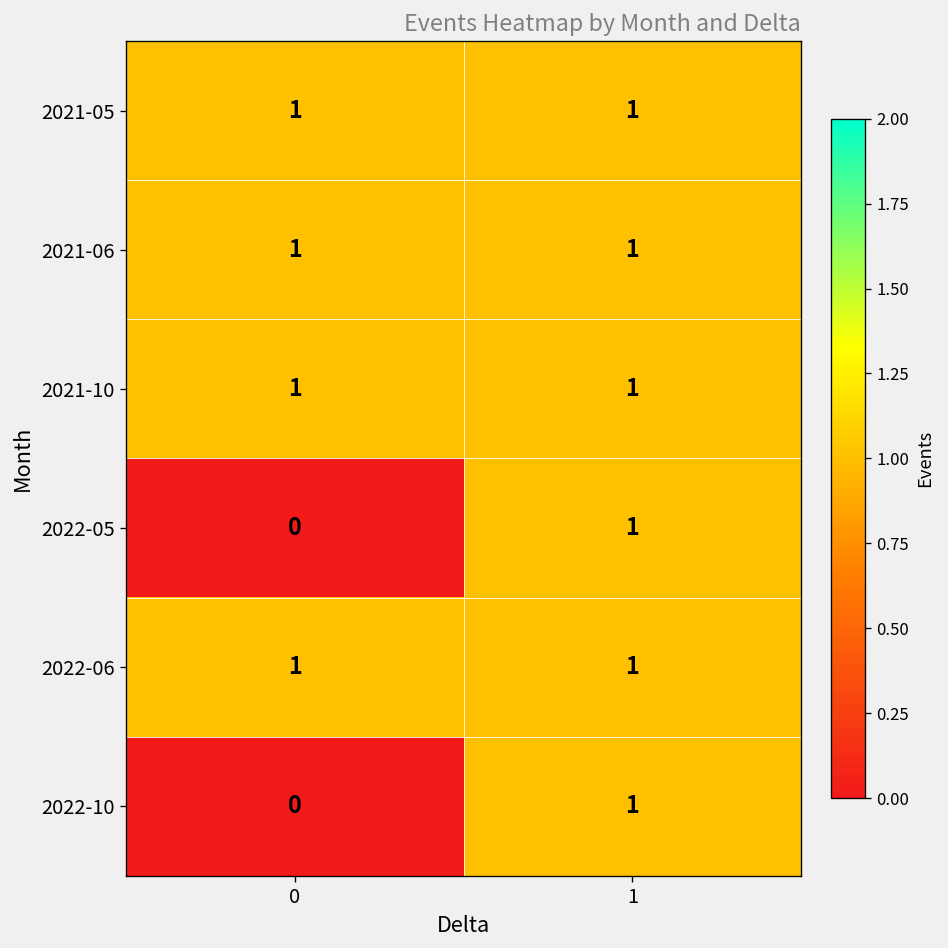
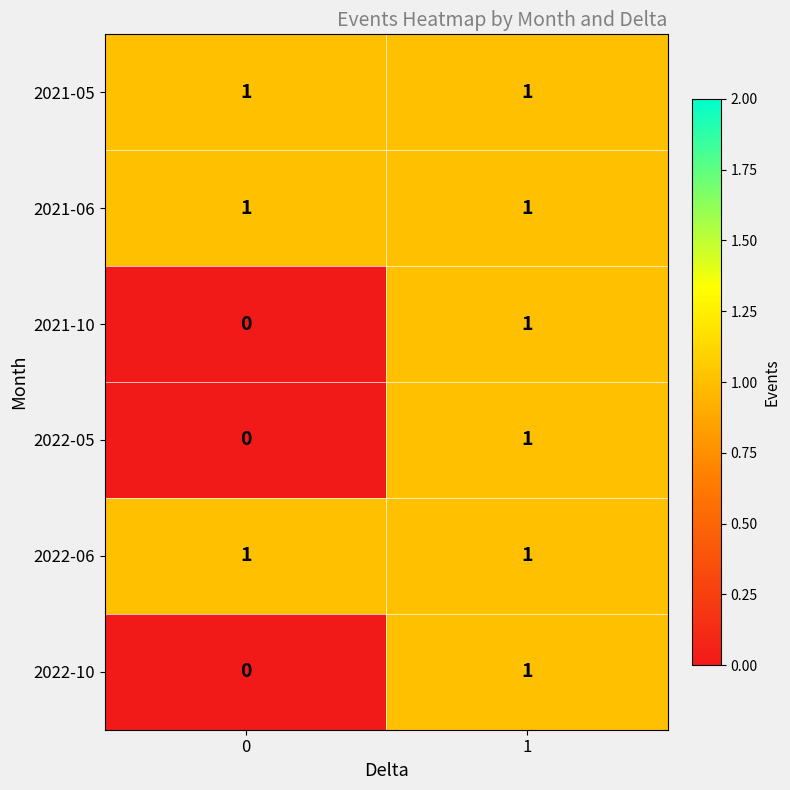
  {
    "2021-05": {
      "0": 1,
      "1": 1
    },
    "2021-06": {
      "0": 1,
      "1": 1
    },
    "2021-10": {
-     "0": 1,
+     "0": 0,
      "1": 1
    },
    "2022-05": {
      "0": 0,
      "1": 1
    },
    "2022-06": {
      "0": 1,
      "1": 1
    },
    "2022-10": {
      "0": 0,
      "1": 1
    }
  }
